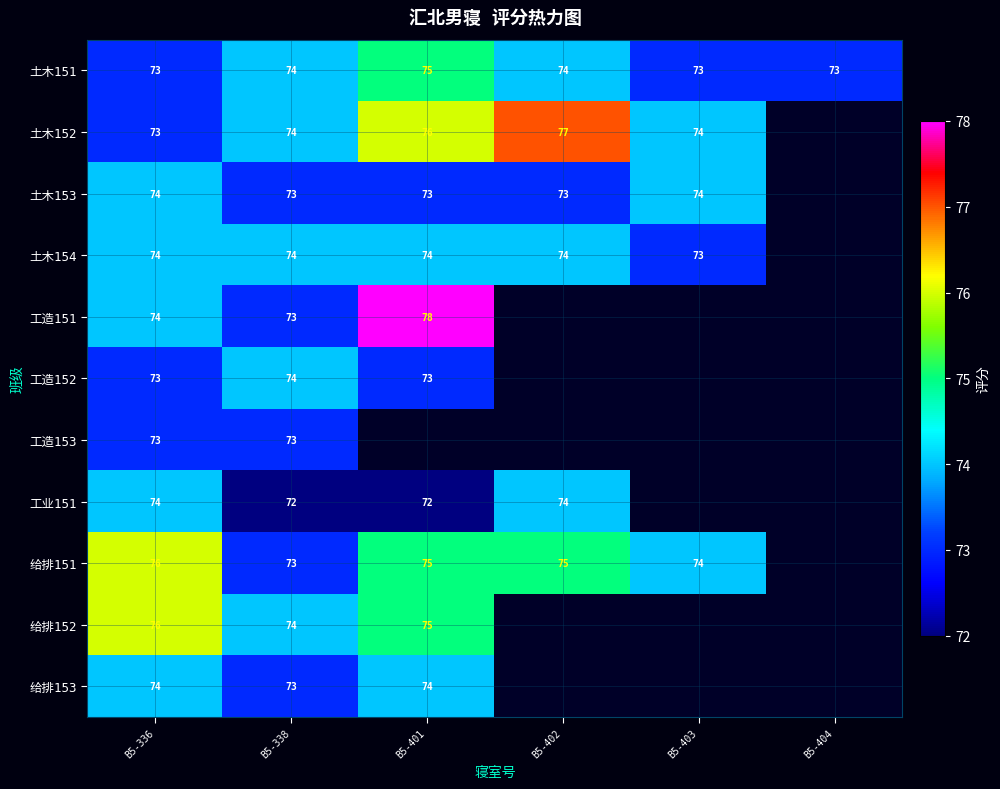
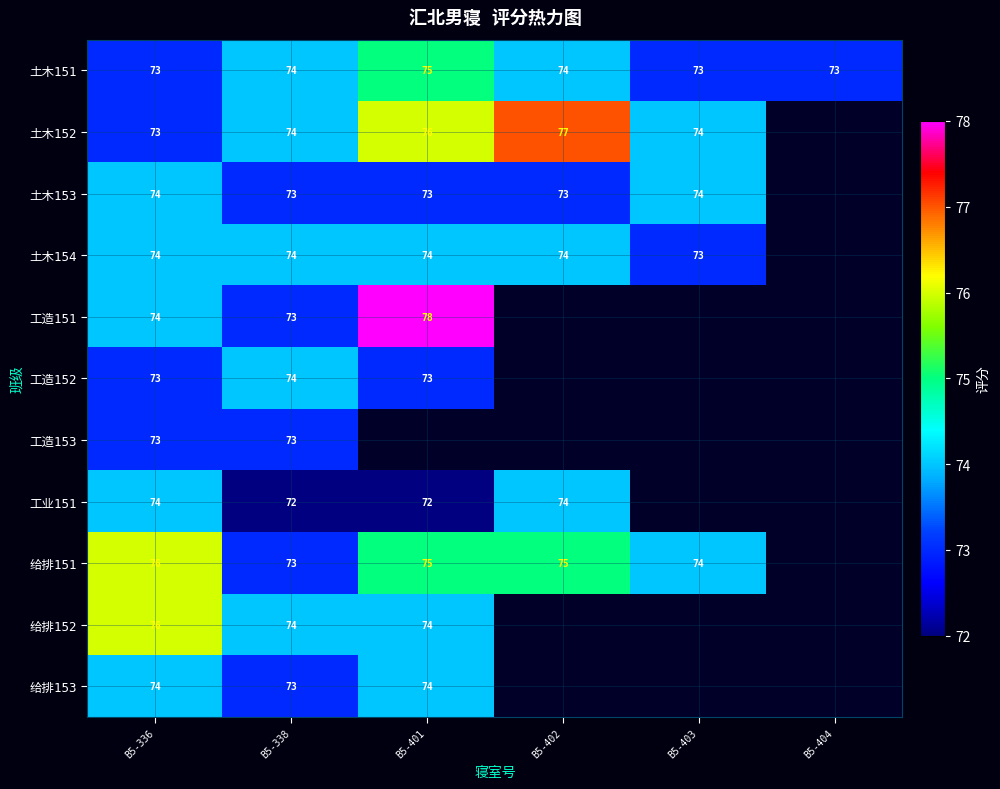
  {
    "土木151": {
      "B5-336": 73,
      "B5-338": 74,
      "B5-401": 75,
      "B5-402": 74,
      "B5-403": 73,
      "B5-404": 73
    },
    "土木152": {
      "B5-336": 73,
      "B5-338": 74,
      "B5-402": 77,
      "B5-403": 74
    },
    "土木153": {
      "B5-336": 74,
      "B5-338": 73,
      "B5-401": 73,
      "B5-402": 73,
      "B5-403": 74
    },
    "土木154": {
      "B5-336": 74,
      "B5-338": 74,
      "B5-401": 74,
      "B5-402": 74,
      "B5-403": 73
    },
    "工造151": {
      "B5-336": 74,
      "B5-338": 73,
      "B5-401": 78
    },
    "工造152": {
      "B5-336": 73,
      "B5-338": 74,
      "B5-401": 73
    },
    "工造153": {
      "B5-336": 73,
      "B5-338": 73
    },
    "工业151": {
      "B5-336": 74,
      "B5-338": 72,
      "B5-401": 72,
      "B5-402": 74
    },
    "给排151": {
      "B5-338": 73,
      "B5-401": 75,
      "B5-402": 75,
      "B5-403": 74
    },
    "给排152": {
      "B5-338": 74,
-     "B5-401": 75
+     "B5-401": 74
    },
    "给排153": {
      "B5-336": 74,
      "B5-338": 73,
      "B5-401": 74
    }
  }
